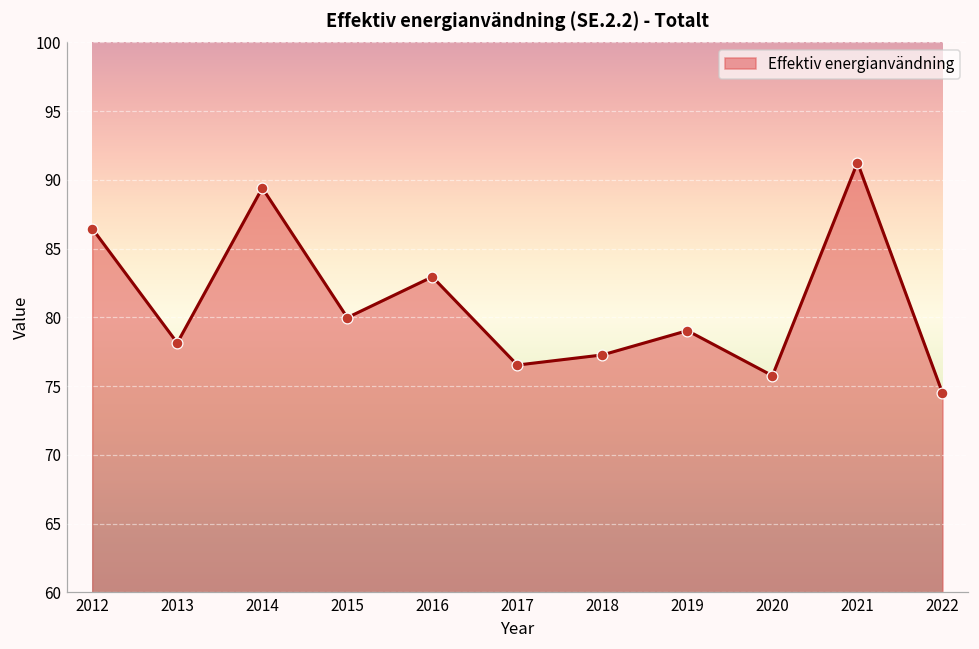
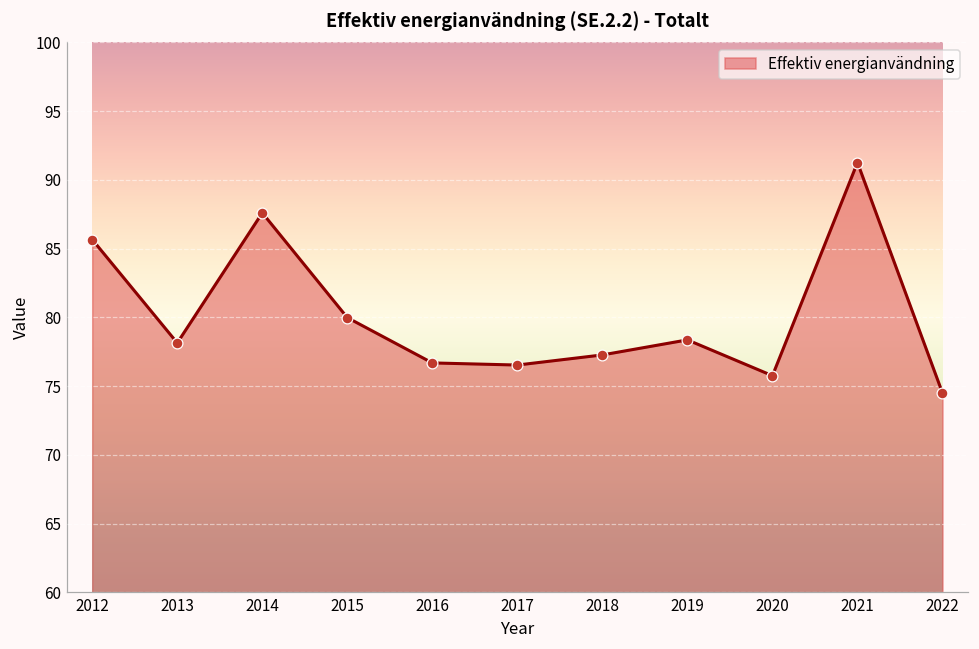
  {
-   "2012": 86.5,
+   "2012": 85.7,
    "2013": 78.1,
-   "2014": 89.4,
+   "2014": 87.6,
    "2015": 80.0,
-   "2016": 82.9,
+   "2016": 76.7,
    "2017": 76.5,
    "2018": 77.3,
-   "2019": 79.0,
+   "2019": 78.4,
    "2020": 75.8,
    "2021": 91.3,
    "2022": 74.5
  }
